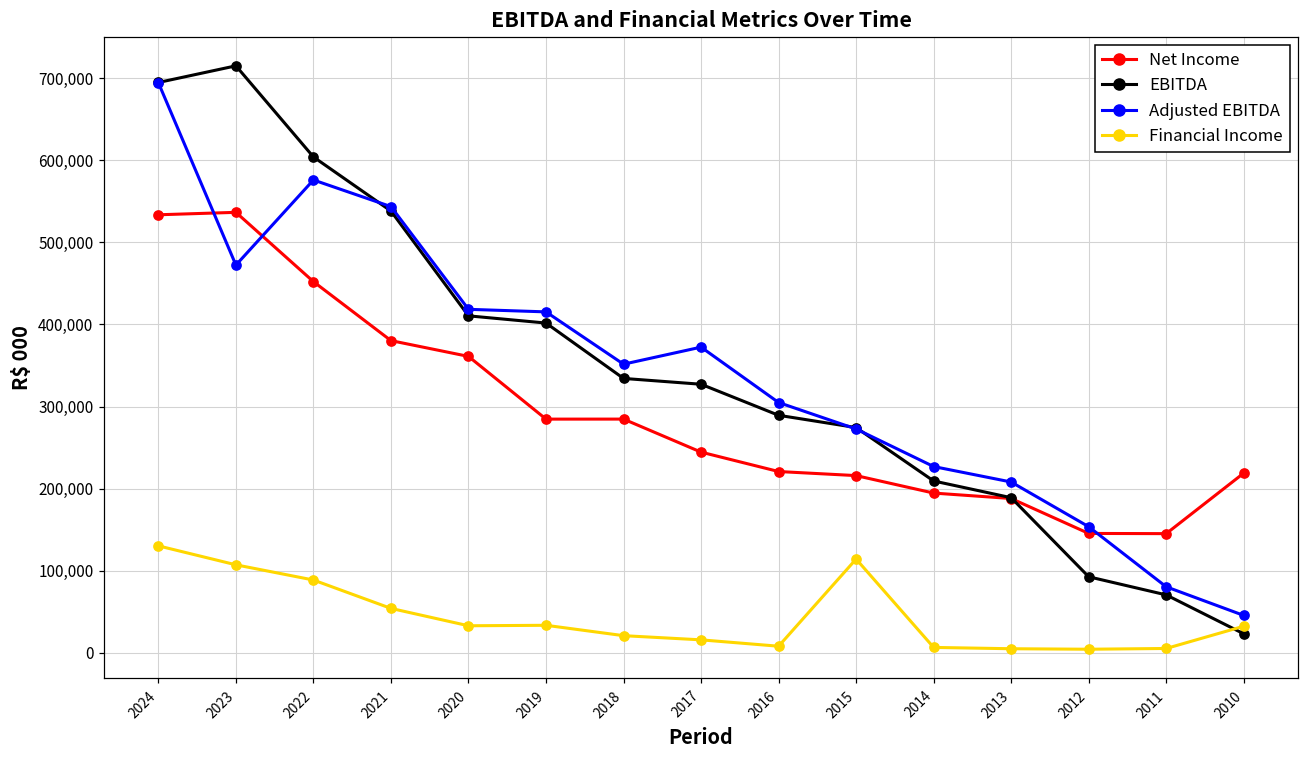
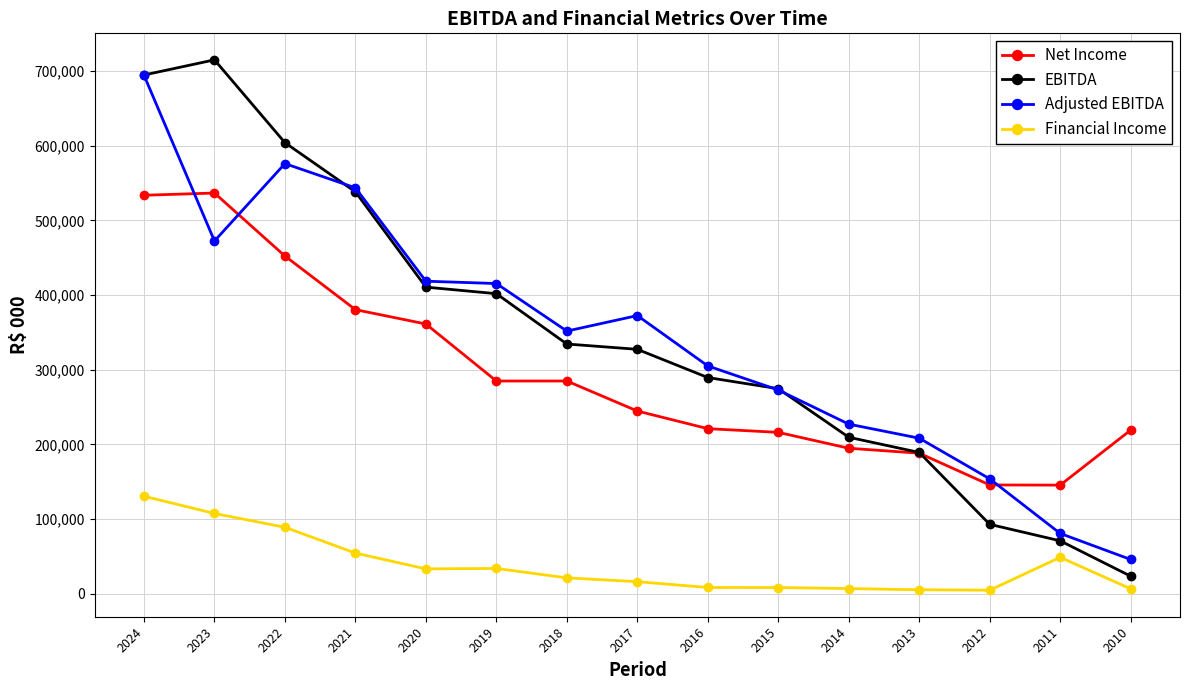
  {
    "Net Income": {
      "2024": "530,000",
      "2023": "540,000",
      "2022": "450,000",
      "2021": "380,000",
      "2020": "360,000",
      "2019": "280,000",
      "2018": "280,000",
      "2017": "240,000",
      "2016": "220,000",
      "2015": "220,000",
      "2014": "190,000",
      "2012": "150,000",
      "2011": "150,000",
      "2010": "220,000"
    },
    "EBITDA": {
      "2023": "710,000",
      "2022": "600,000",
      "2021": "540,000",
      "2020": "410,000",
      "2019": "400,000",
      "2018": "330,000",
      "2017": "330,000",
      "2016": "290,000",
      "2014": "210,000",
      "2012": "90,000",
      "2011": "70,000",
      "2010": "20,000"
    },
    "Adjusted EBITDA": {
      "2023": "470,000",
      "2022": "580,000",
      "2021": "540,000",
      "2020": "420,000",
      "2019": "420,000",
      "2018": "350,000",
      "2017": "370,000",
      "2016": "300,000",
      "2014": "230,000",
      "2013": "210,000",
      "2012": "150,000",
      "2011": "80,000",
      "2010": "50,000"
    },
    "Financial Income": {
      "2024": "130,000",
      "2023": "110,000",
      "2022": "90,000",
      "2021": "50,000",
      "2020": "30,000",
      "2019": "30,000",
      "2018": "20,000",
      "2017": "20,000",
      "2016": "10,000",
-     "2015": "110,000",
+     "2015": "10,000",
      "2014": "10,000",
      "2013": "10,000",
      "2012": "0",
-     "2011": "10,000",
-     "2010": "30,000"
+     "2011": "50,000",
+     "2010": "10,000"
    }
  }
